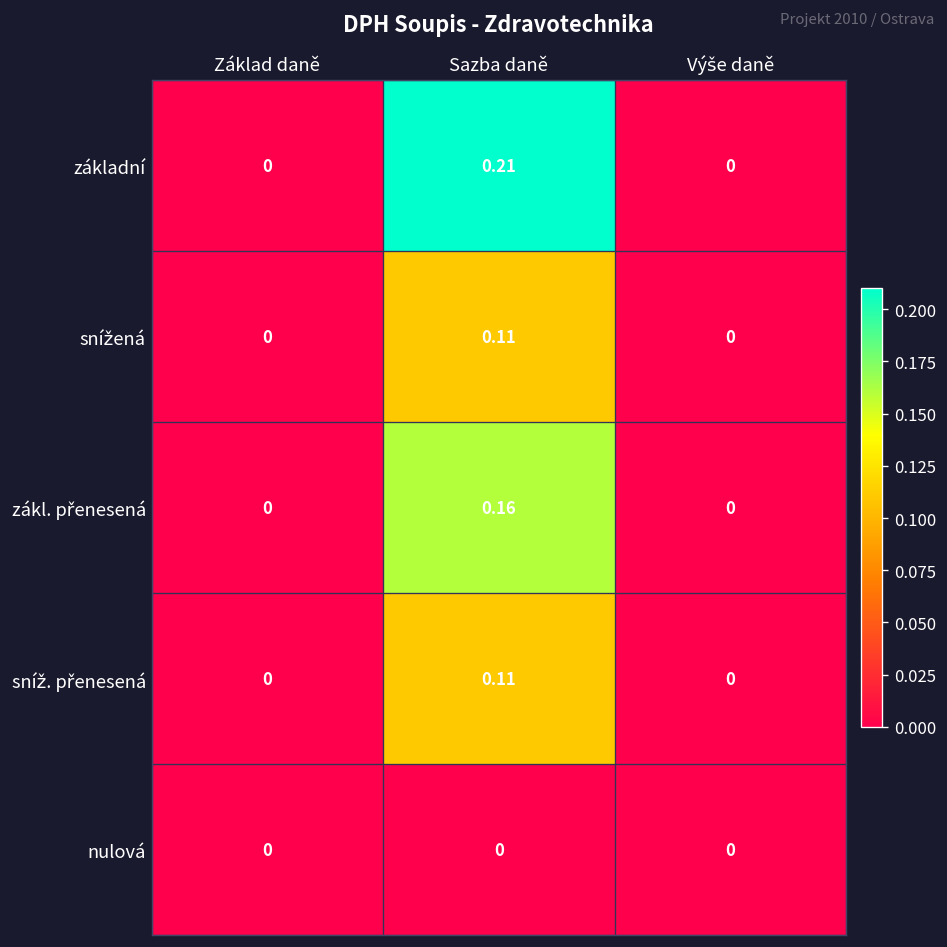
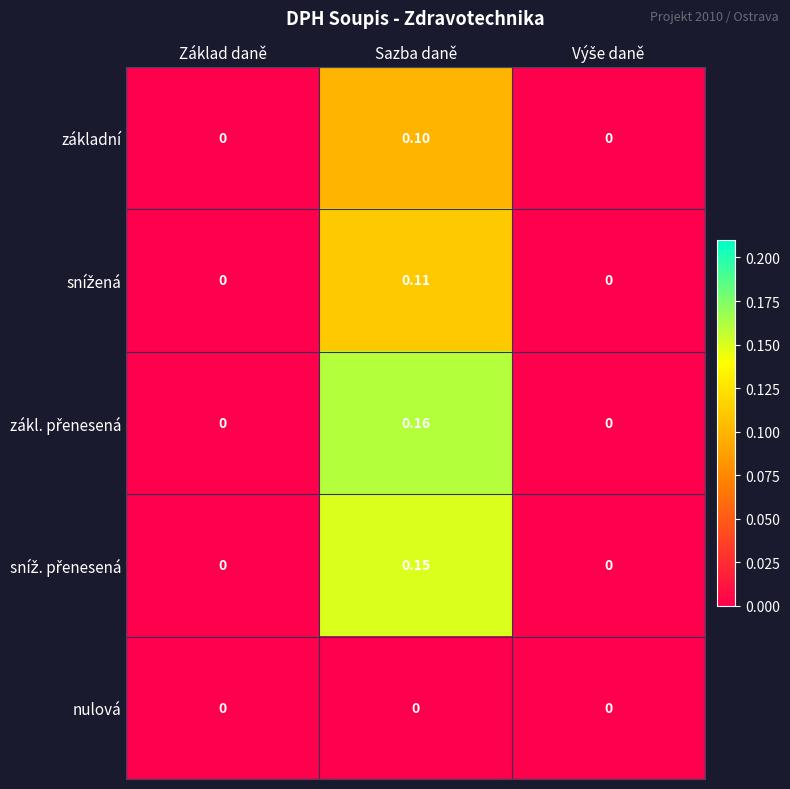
  {
    "základní": {
      "Základ daně": 0,
-     "Sazba daně": 0.21,
+     "Sazba daně": 0.10,
      "Výše daně": 0
    },
    "snížená": {
      "Základ daně": 0,
      "Sazba daně": 0.11,
      "Výše daně": 0
    },
    "zákl. přenesená": {
      "Základ daně": 0,
      "Sazba daně": 0.16,
      "Výše daně": 0
    },
    "sníž. přenesená": {
      "Základ daně": 0,
-     "Sazba daně": 0.11,
+     "Sazba daně": 0.15,
      "Výše daně": 0
    },
    "nulová": {
      "Základ daně": 0,
      "Sazba daně": 0,
      "Výše daně": 0
    }
  }
